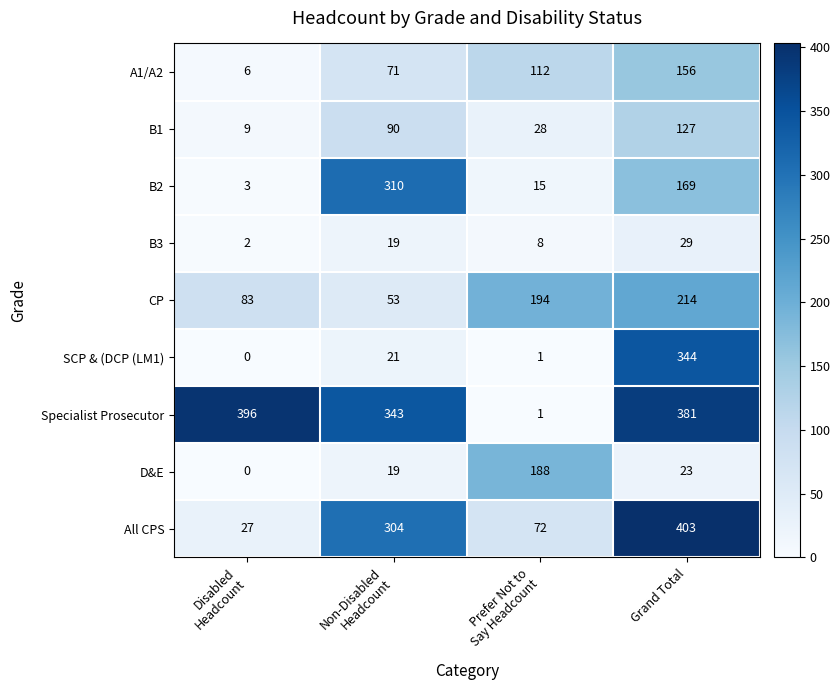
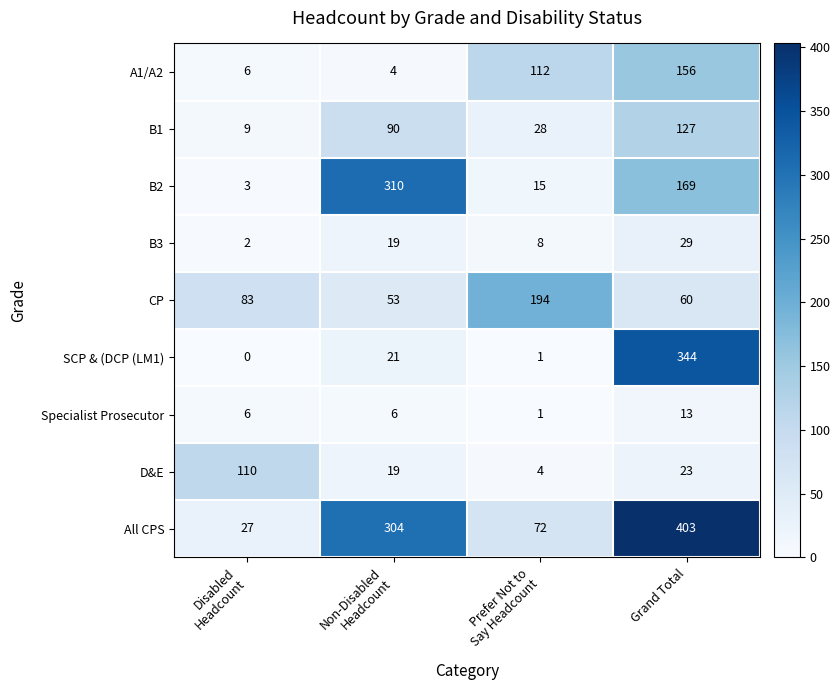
  {
    "A1/A2": {
      "Disabled Headcount": 6,
-     "Non-Disabled Headcount": 71,
+     "Non-Disabled Headcount": 4,
      "Prefer Not to Say Headcount": 112,
      "Grand Total": 156
    },
    "B1": {
      "Disabled Headcount": 9,
      "Non-Disabled Headcount": 90,
      "Prefer Not to Say Headcount": 28,
      "Grand Total": 127
    },
    "B2": {
      "Disabled Headcount": 3,
      "Non-Disabled Headcount": 310,
      "Prefer Not to Say Headcount": 15,
      "Grand Total": 169
    },
    "B3": {
      "Disabled Headcount": 2,
      "Non-Disabled Headcount": 19,
      "Prefer Not to Say Headcount": 8,
      "Grand Total": 29
    },
    "CP": {
      "Disabled Headcount": 83,
      "Non-Disabled Headcount": 53,
      "Prefer Not to Say Headcount": 194,
-     "Grand Total": 214
+     "Grand Total": 60
    },
    "SCP & (DCP (LM1)": {
      "Disabled Headcount": 0,
      "Non-Disabled Headcount": 21,
      "Prefer Not to Say Headcount": 1,
      "Grand Total": 344
    },
    "Specialist Prosecutor": {
-     "Disabled Headcount": 396,
-     "Non-Disabled Headcount": 343,
+     "Disabled Headcount": 6,
+     "Non-Disabled Headcount": 6,
      "Prefer Not to Say Headcount": 1,
-     "Grand Total": 381
+     "Grand Total": 13
    },
    "D&E": {
-     "Disabled Headcount": 0,
+     "Disabled Headcount": 110,
      "Non-Disabled Headcount": 19,
-     "Prefer Not to Say Headcount": 188,
+     "Prefer Not to Say Headcount": 4,
      "Grand Total": 23
    },
    "All CPS": {
      "Disabled Headcount": 27,
      "Non-Disabled Headcount": 304,
      "Prefer Not to Say Headcount": 72,
      "Grand Total": 403
    }
  }
